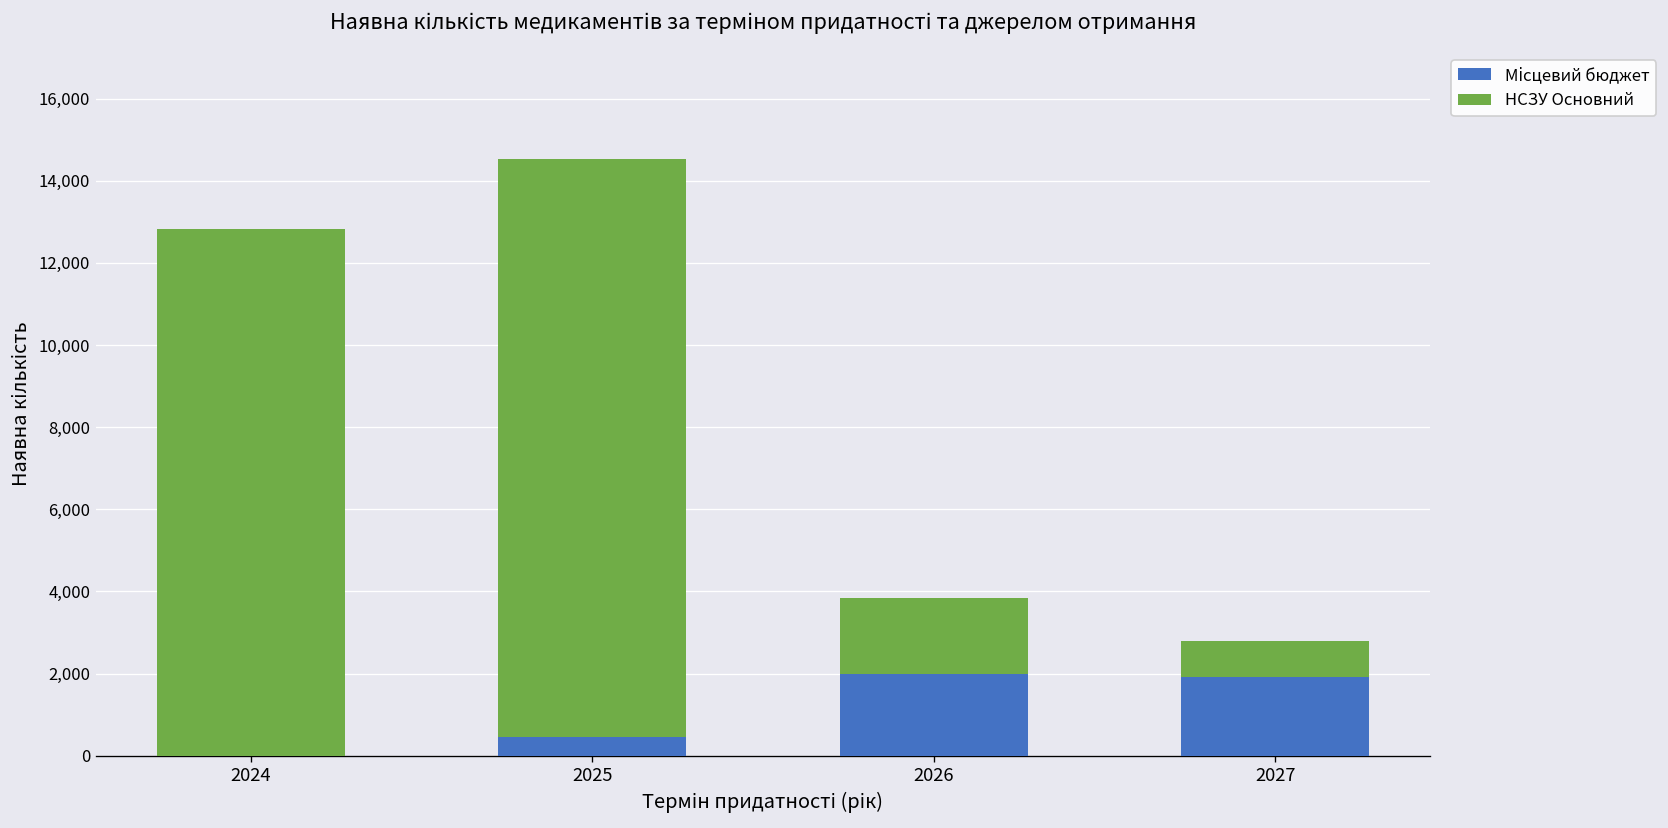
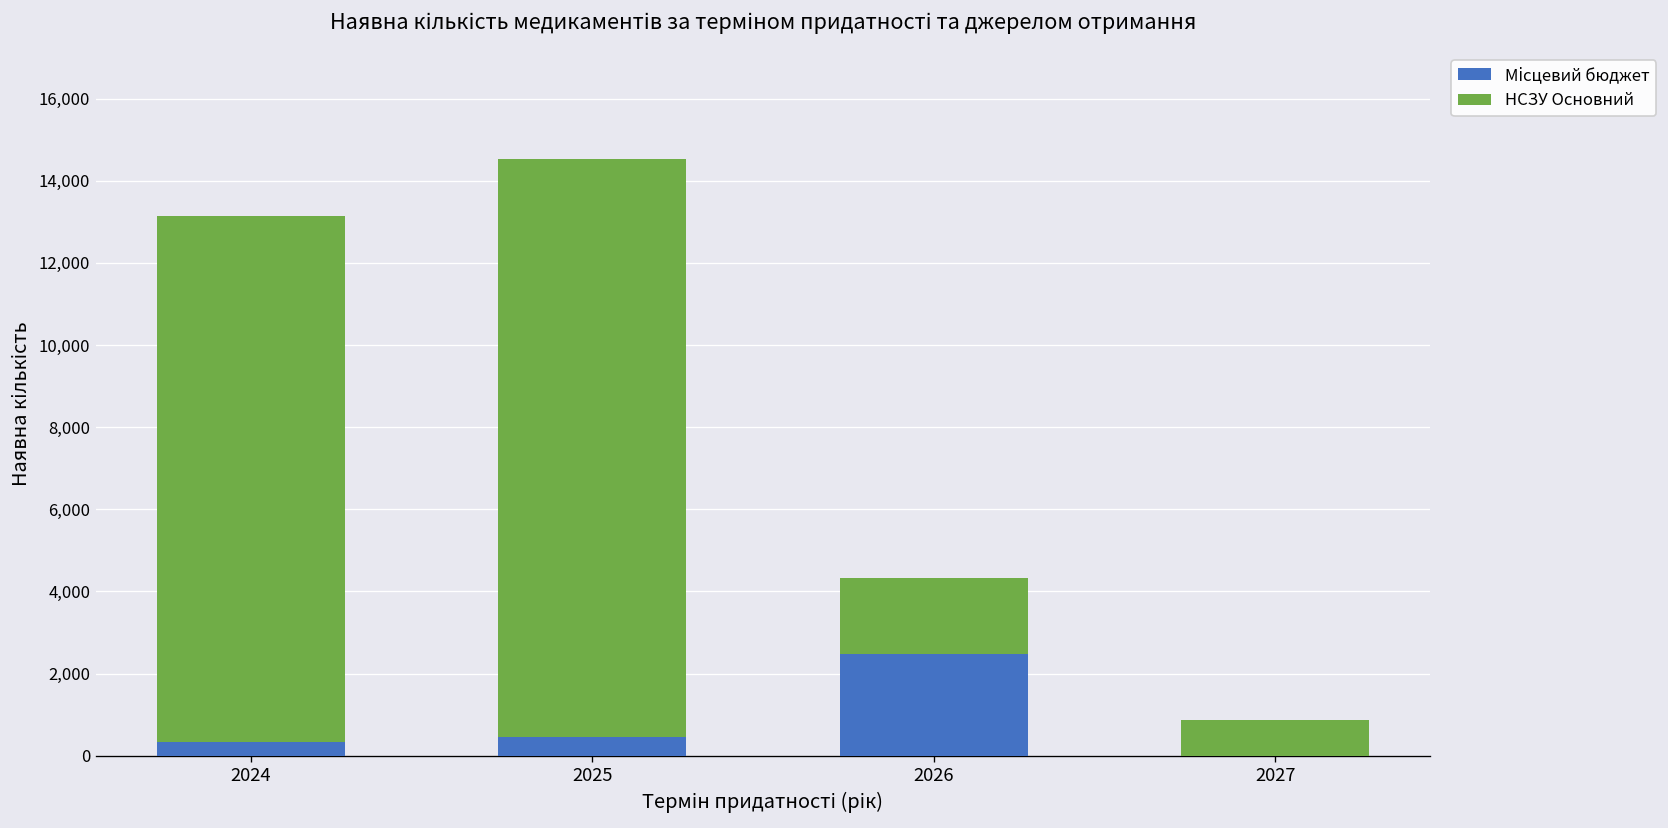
  {
    "Місцевий бюджет": {
-     "2024": "0",
+     "2024": "300",
      "2025": "500",
-     "2026": "2,000",
-     "2027": "1,900"
+     "2026": "2,500",
+     "2027": "0"
    },
    "НСЗУ Основний": {
      "2024": "12,800",
      "2025": "14,100",
      "2026": "1,800",
      "2027": "900"
    }
  }
